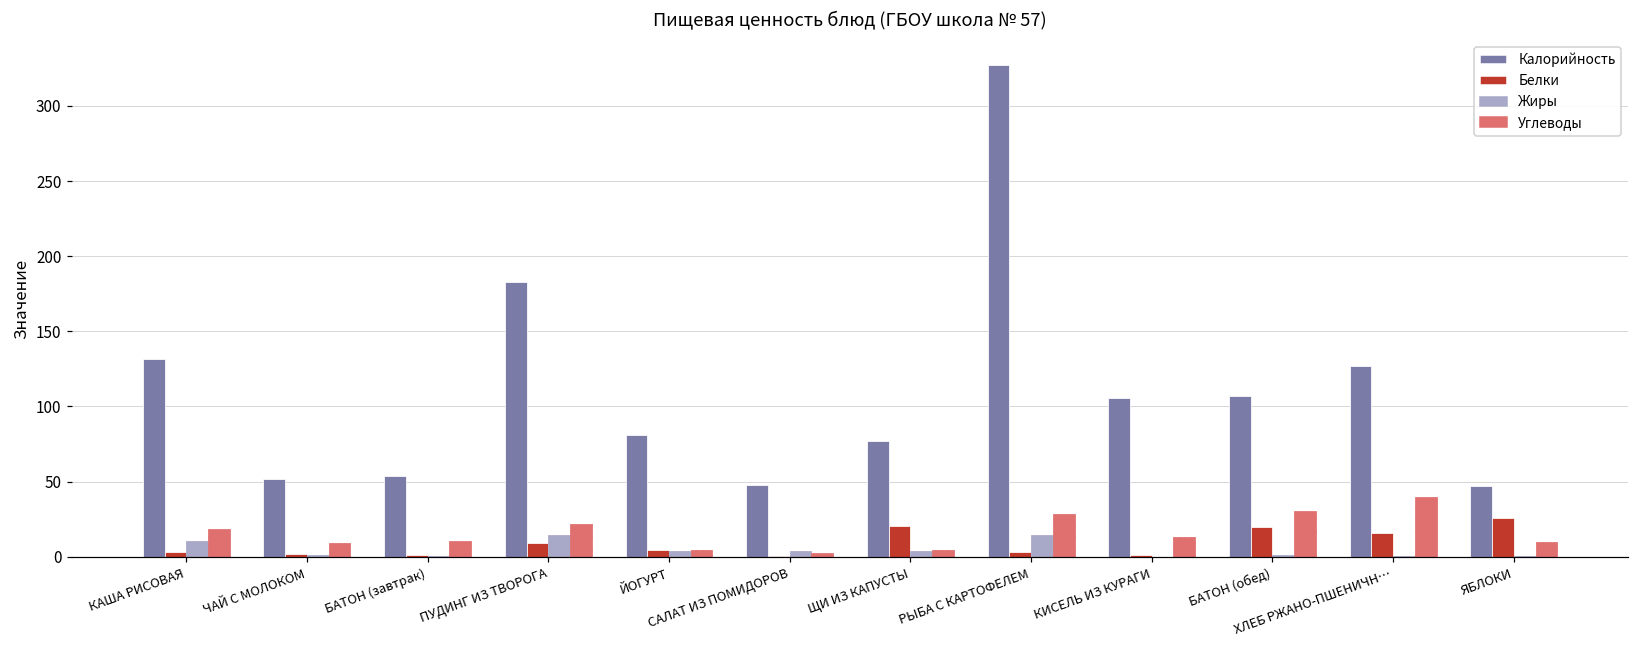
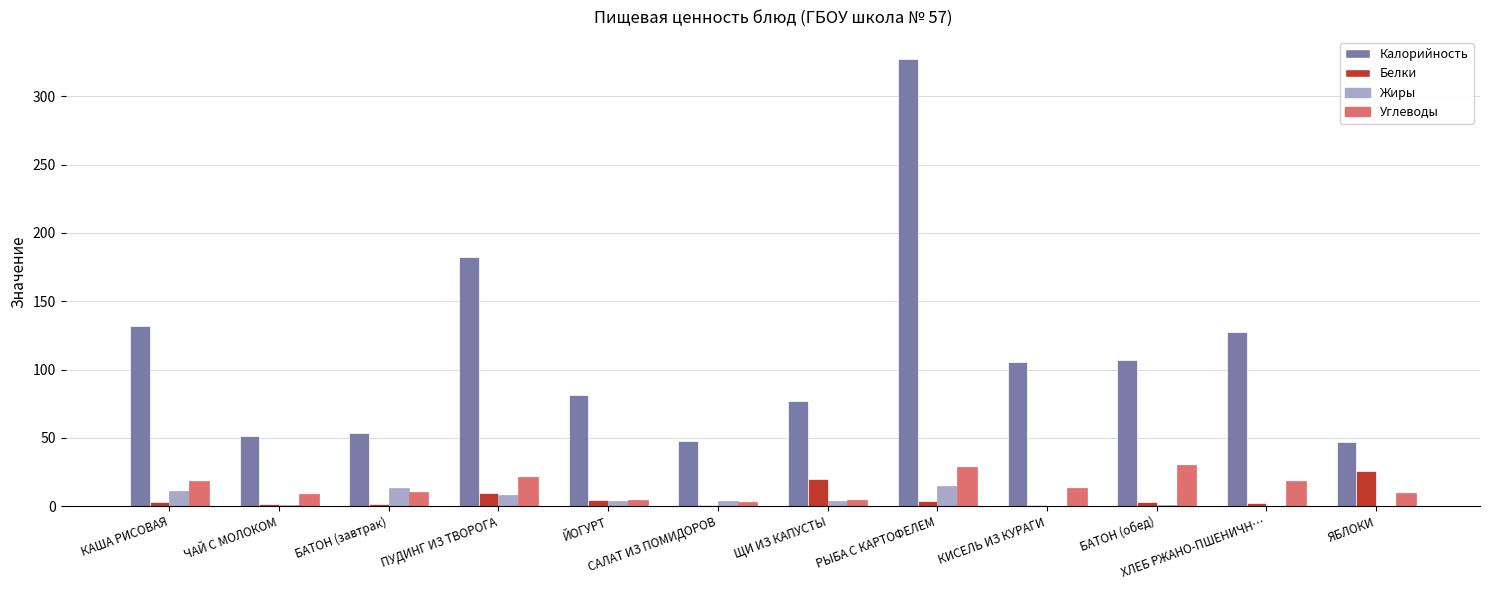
  {
    "Калорийность": {
      "КАША РИСОВАЯ": 132,
      "ЧАЙ С МОЛОКОМ": 52,
      "БАТОН (завтрак)": 54,
      "ПУДИНГ ИЗ ТВОРОГА": 183,
      "ЙОГУРТ": 81,
      "САЛАТ ИЗ ПОМИДОРОВ": 48,
      "ЩИ ИЗ КАПУСТЫ": 77,
      "РЫБА С КАРТОФЕЛЕМ": 327,
      "КИСЕЛЬ ИЗ КУРАГИ": 106,
      "БАТОН (обед)": 107,
      "ХЛЕБ РЖАНО-ПШЕНИЧН…": 127,
      "ЯБЛОКИ": 47
    },
    "Белки": {
      "КАША РИСОВАЯ": 3,
      "ПУДИНГ ИЗ ТВОРОГА": 9,
      "ЙОГУРТ": 4,
      "ЩИ ИЗ КАПУСТЫ": 20,
      "РЫБА С КАРТОФЕЛЕМ": 4,
-     "БАТОН (обед)": 20,
-     "ХЛЕБ РЖАНО-ПШЕНИЧН…": 16,
+     "БАТОН (обед)": 3,
+     "ХЛЕБ РЖАНО-ПШЕНИЧН…": 3,
      "ЯБЛОКИ": 26
    },
    "Жиры": {
      "КАША РИСОВАЯ": 11,
-     "БАТОН (завтрак)": 1,
-     "ПУДИНГ ИЗ ТВОРОГА": 15,
+     "БАТОН (завтрак)": 13,
+     "ПУДИНГ ИЗ ТВОРОГА": 8,
      "ЙОГУРТ": 4,
      "САЛАТ ИЗ ПОМИДОРОВ": 4,
      "ЩИ ИЗ КАПУСТЫ": 4,
      "РЫБА С КАРТОФЕЛЕМ": 15
    },
    "Углеводы": {
      "КАША РИСОВАЯ": 18,
      "ЧАЙ С МОЛОКОМ": 9,
      "БАТОН (завтрак)": 11,
      "ПУДИНГ ИЗ ТВОРОГА": 22,
      "ЙОГУРТ": 5,
      "САЛАТ ИЗ ПОМИДОРОВ": 3,
      "ЩИ ИЗ КАПУСТЫ": 5,
      "РЫБА С КАРТОФЕЛЕМ": 29,
      "КИСЕЛЬ ИЗ КУРАГИ": 13,
      "БАТОН (обед)": 30,
-     "ХЛЕБ РЖАНО-ПШЕНИЧН…": 40,
+     "ХЛЕБ РЖАНО-ПШЕНИЧН…": 19,
      "ЯБЛОКИ": 10
    }
  }
